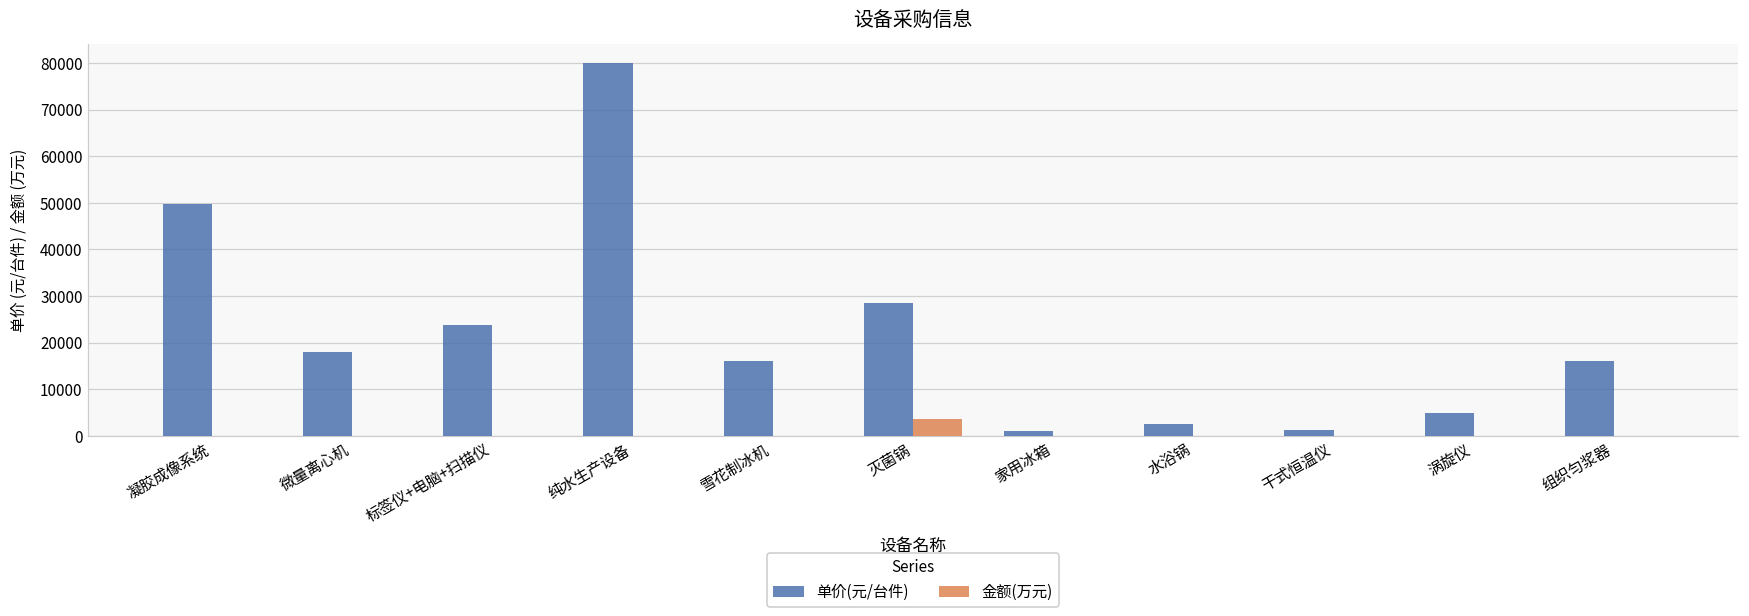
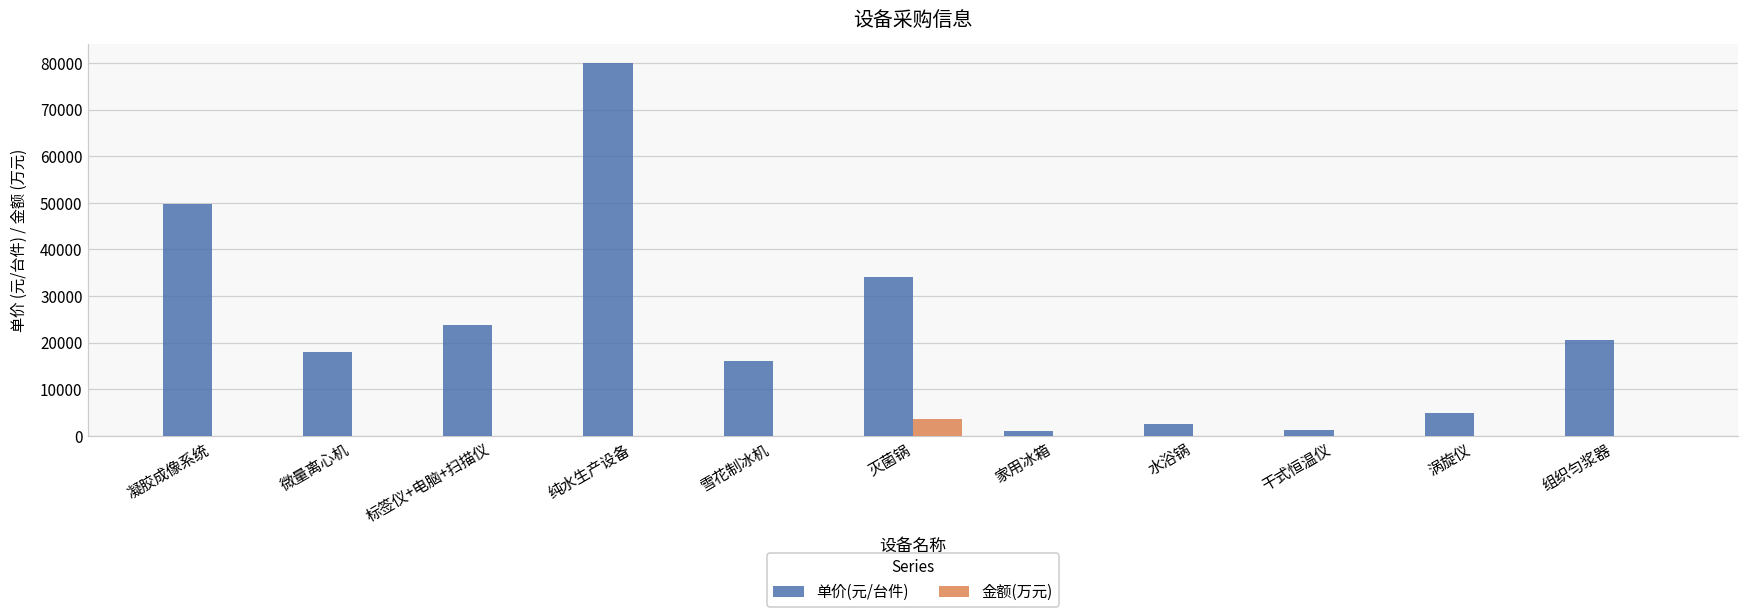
  {
    "单价(元/台件)": {
      "凝胶成像系统": 50000,
      "微量离心机": 18000,
      "标签仪+电脑+扫描仪": 24000,
      "纯水生产设备": 80000,
      "雪花制冰机": 16000,
-     "灭菌锅": 29000,
+     "灭菌锅": 34000,
      "家用冰箱": 1000,
      "水浴锅": 3000,
      "干式恒温仪": 1000,
      "涡旋仪": 5000,
-     "组织匀浆器": 16000
+     "组织匀浆器": 21000
    },
    "金额(万元)": {
      "灭菌锅": 4000
    }
  }
